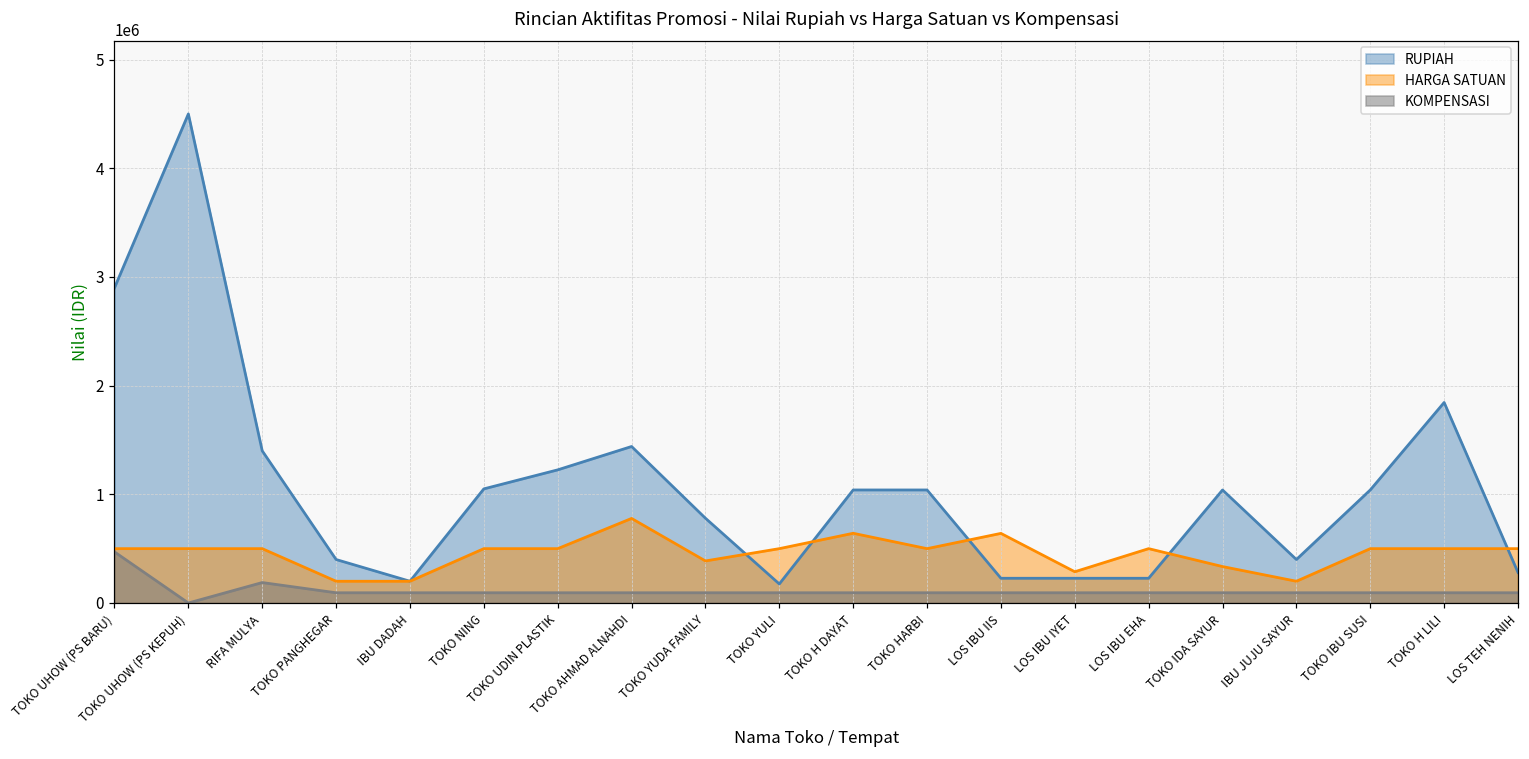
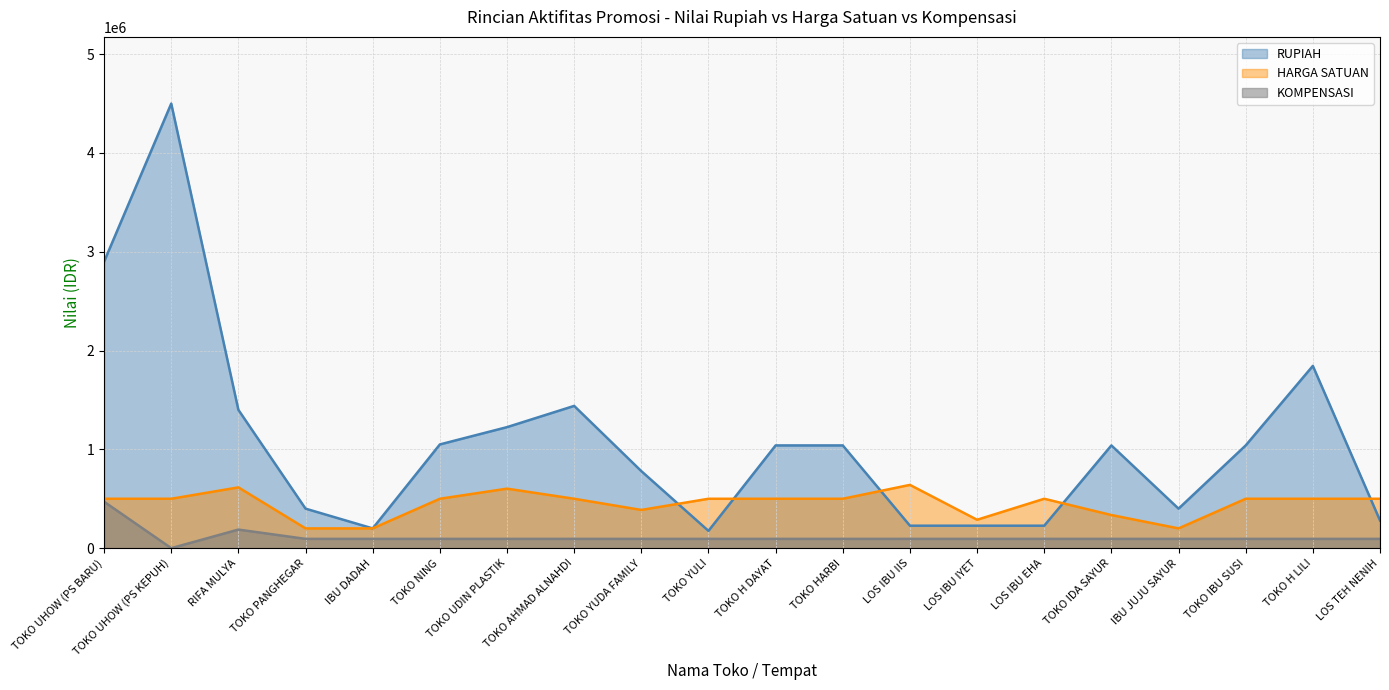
  {
    "HARGA SATUAN": {
      "TOKO UHOW (PS BARU)": 500000,
      "TOKO UHOW (PS KEPUH)": 500000,
-     "RIFA MULYA": 500000,
+     "RIFA MULYA": 600000,
      "TOKO PANGHEGAR": 200000,
      "TOKO NING": 500000,
-     "TOKO UDIN PLASTIK": 500000,
-     "TOKO AHMAD ALNAHDI": 800000,
+     "TOKO UDIN PLASTIK": 600000,
+     "TOKO AHMAD ALNAHDI": 500000,
      "TOKO YUDA FAMILY": 400000,
      "TOKO YULI": 500000,
-     "TOKO H DAYAT": 600000,
+     "TOKO H DAYAT": 500000,
      "TOKO HARBI": 500000,
      "LOS IBU IIS": 600000,
      "LOS IBU IYET": 300000,
      "LOS IBU EHA": 500000,
      "TOKO IDA SAYUR": 300000,
      "IBU JUJU SAYUR": 200000,
      "TOKO IBU SUSI": 500000,
      "TOKO H LILI": 500000,
      "LOS TEH NENIH": 500000
    }
  }
